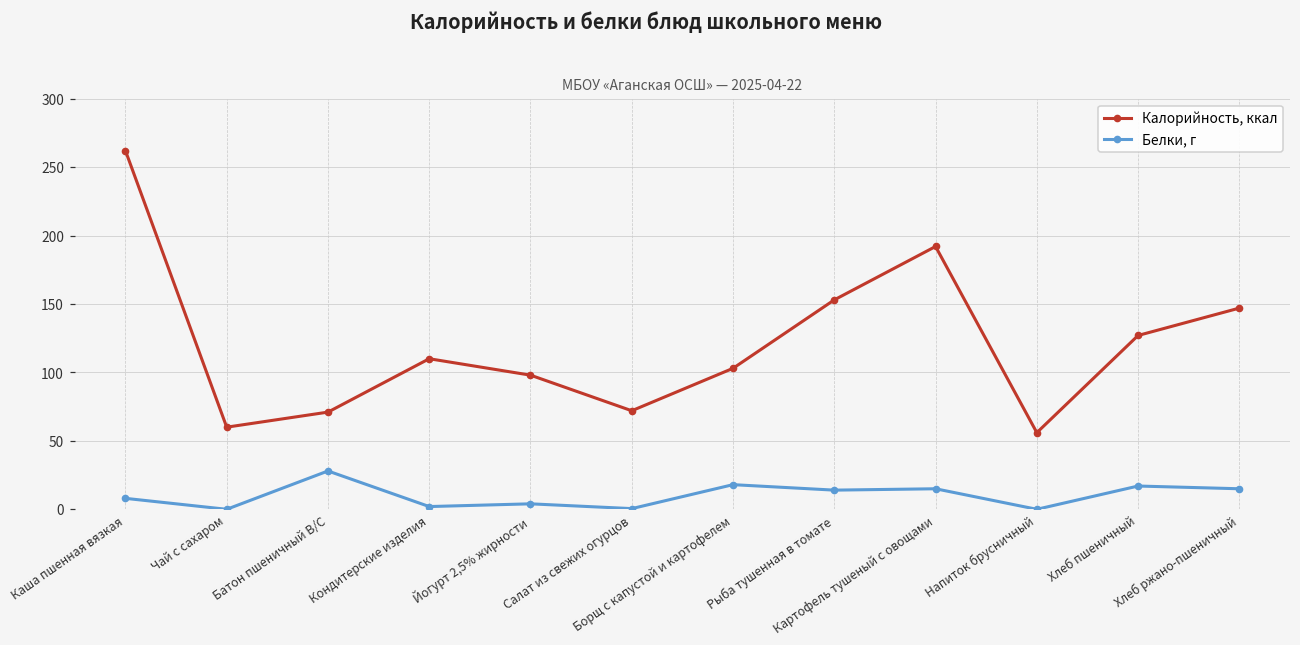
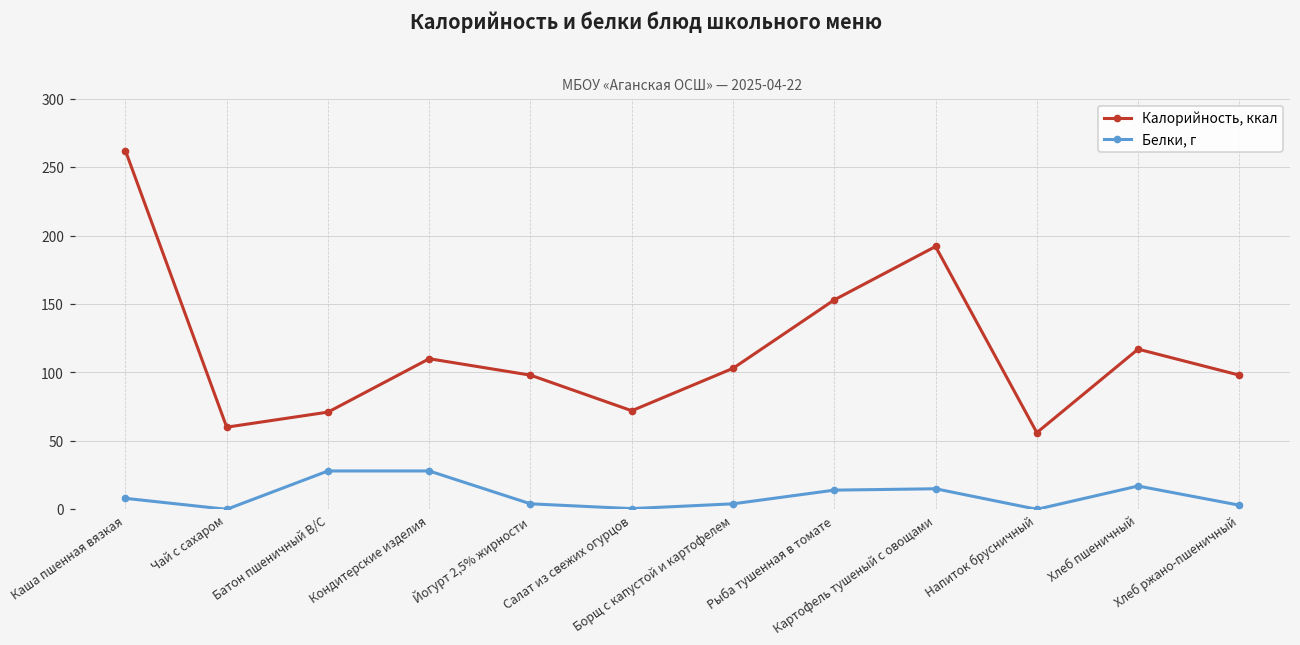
  {
    "Калорийность, ккал": {
      "Каша пшенная вязкая": 262,
      "Чай с сахаром": 60,
      "Батон пшеничный В/С": 71,
      "Кондитерские изделия": 110,
      "Йогурт 2,5% жирности": 98,
      "Салат из свежих огурцов": 72,
      "Борщ с капустой и картофелем": 103,
      "Рыба тушенная в томате": 153,
      "Картофель тушеный с овощами": 192,
      "Напиток брусничный": 56,
-     "Хлеб пшеничный": 127,
-     "Хлеб ржано-пшеничный": 147
+     "Хлеб пшеничный": 117,
+     "Хлеб ржано-пшеничный": 98
    },
    "Белки, г": {
      "Каша пшенная вязкая": 8,
      "Чай с сахаром": 0,
      "Батон пшеничный В/С": 28,
-     "Кондитерские изделия": 2,
+     "Кондитерские изделия": 28,
      "Йогурт 2,5% жирности": 4,
      "Салат из свежих огурцов": 1,
-     "Борщ с капустой и картофелем": 18,
+     "Борщ с капустой и картофелем": 4,
      "Рыба тушенная в томате": 14,
      "Картофель тушеный с овощами": 15,
      "Напиток брусничный": 0,
      "Хлеб пшеничный": 17,
-     "Хлеб ржано-пшеничный": 15
+     "Хлеб ржано-пшеничный": 3
    }
  }
